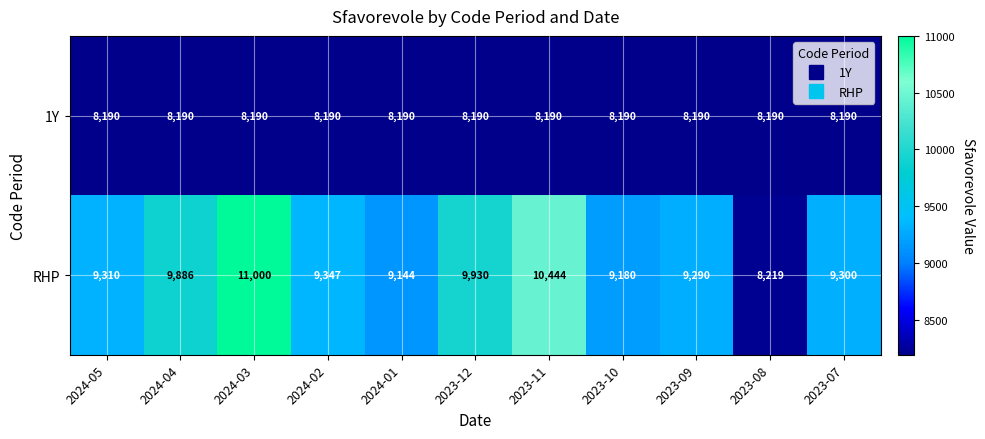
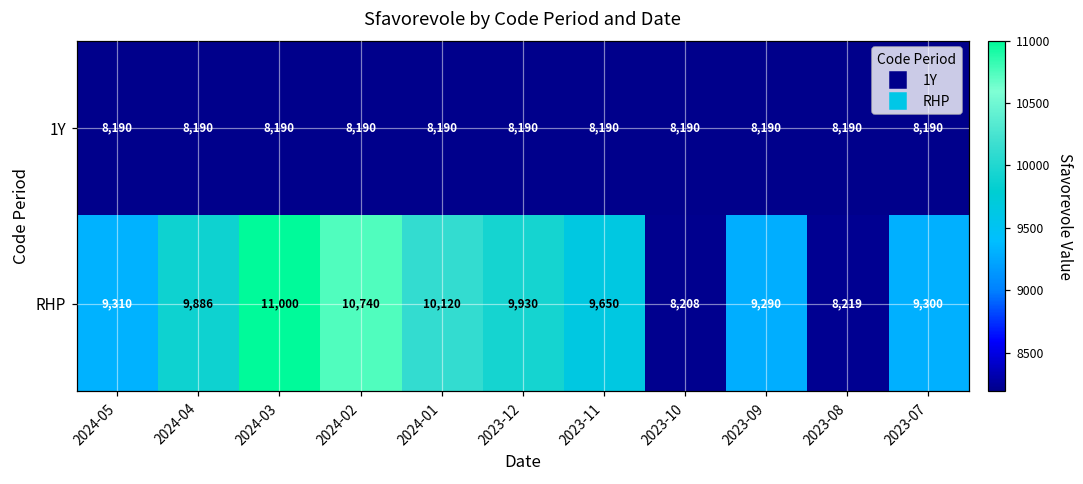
  {
    "1Y": {
      "2024-05": "8,190",
      "2024-04": "8,190",
      "2024-03": "8,190",
      "2024-02": "8,190",
      "2024-01": "8,190",
      "2023-12": "8,190",
      "2023-11": "8,190",
      "2023-10": "8,190",
      "2023-09": "8,190",
      "2023-08": "8,190",
      "2023-07": "8,190"
    },
    "RHP": {
      "2024-05": "9,310",
      "2024-04": "9,886",
      "2024-03": "11,000",
-     "2024-02": "9,347",
-     "2024-01": "9,144",
+     "2024-02": "10,740",
+     "2024-01": "10,120",
      "2023-12": "9,930",
-     "2023-11": "10,444",
-     "2023-10": "9,180",
+     "2023-11": "9,650",
+     "2023-10": "8,208",
      "2023-09": "9,290",
      "2023-08": "8,219",
      "2023-07": "9,300"
    }
  }
